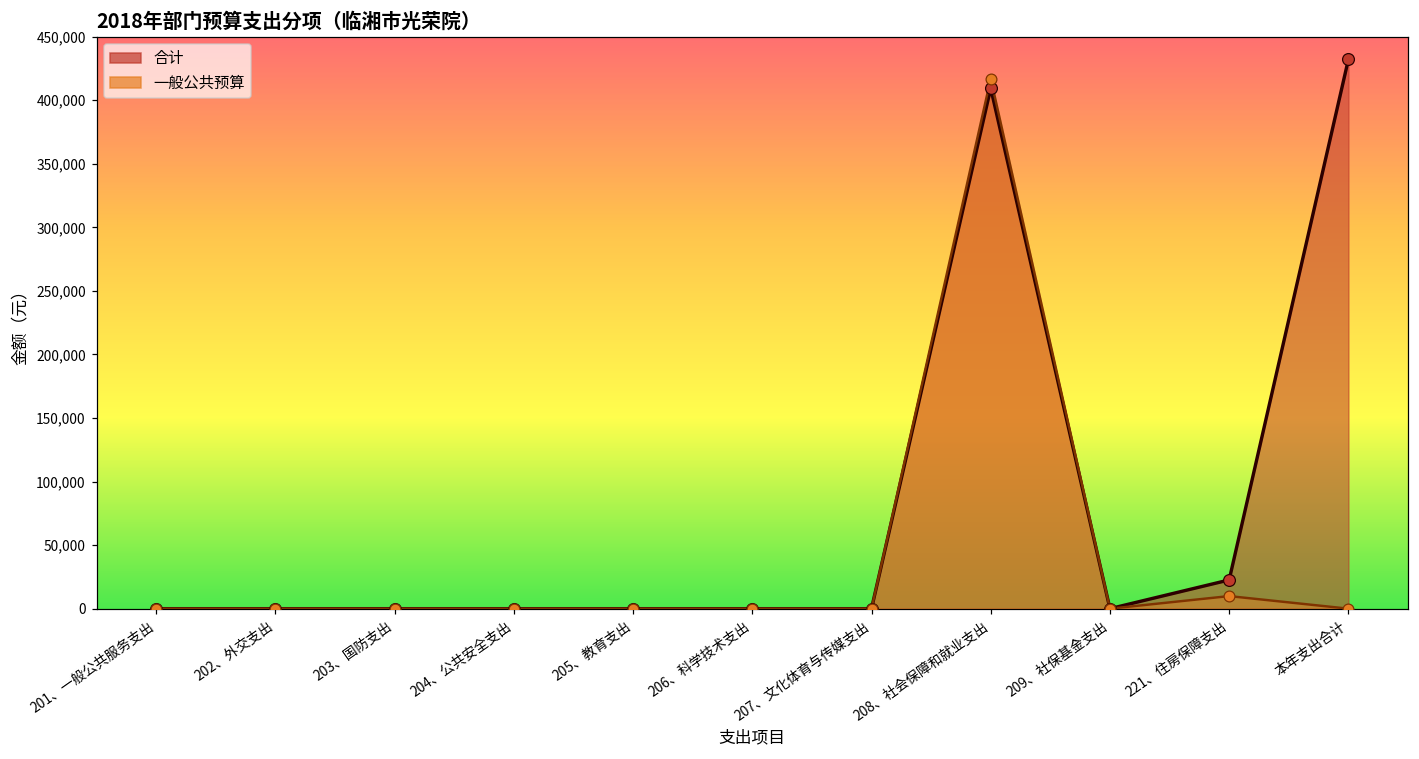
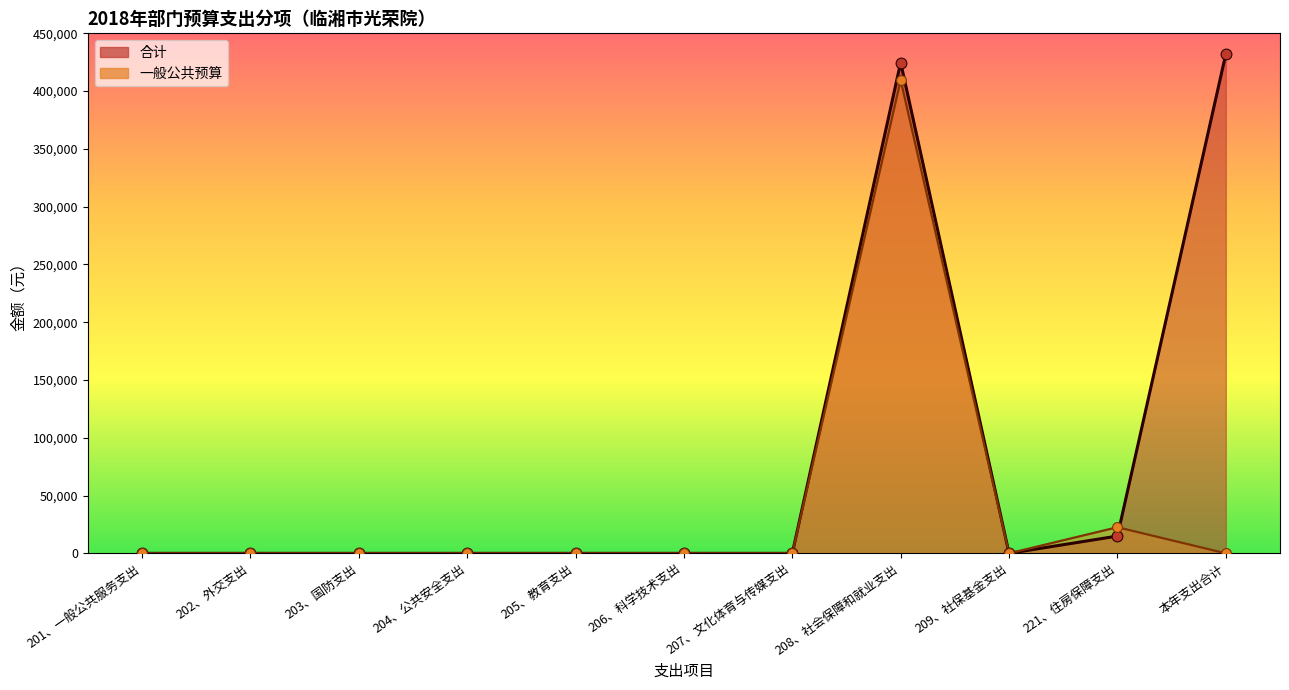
  {
    "合计": {
-     "208、社会保障和就业支出": "409,000",
-     "221、住房保障支出": "23,000",
+     "208、社会保障和就业支出": "425,000",
+     "221、住房保障支出": "15,000",
      "本年支出合计": "432,000"
    },
    "一般公共预算": {
-     "208、社会保障和就业支出": "417,000",
-     "221、住房保障支出": "10,000",
+     "208、社会保障和就业支出": "409,000",
+     "221、住房保障支出": "23,000",
      "本年支出合计": "0"
    }
  }
